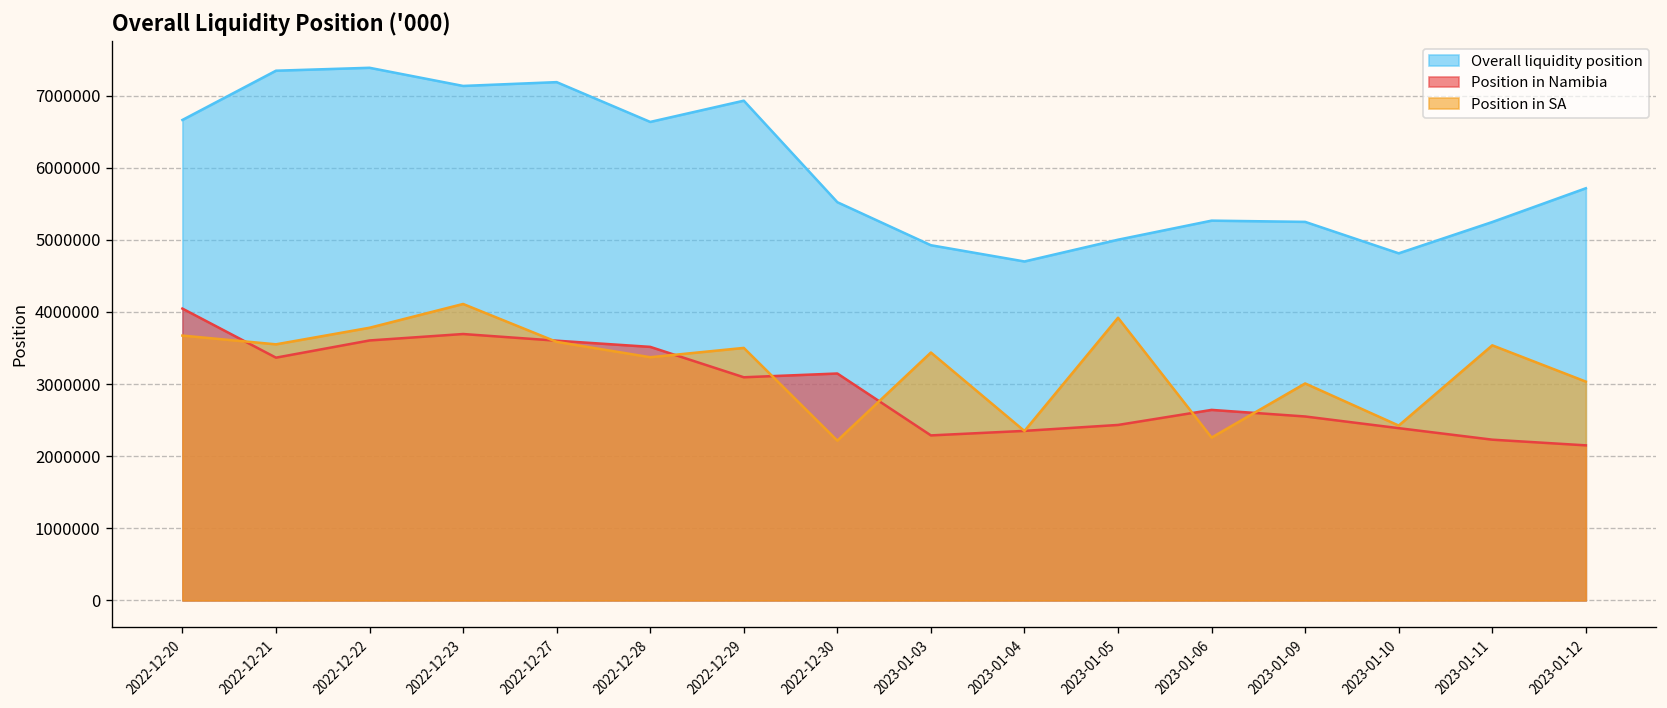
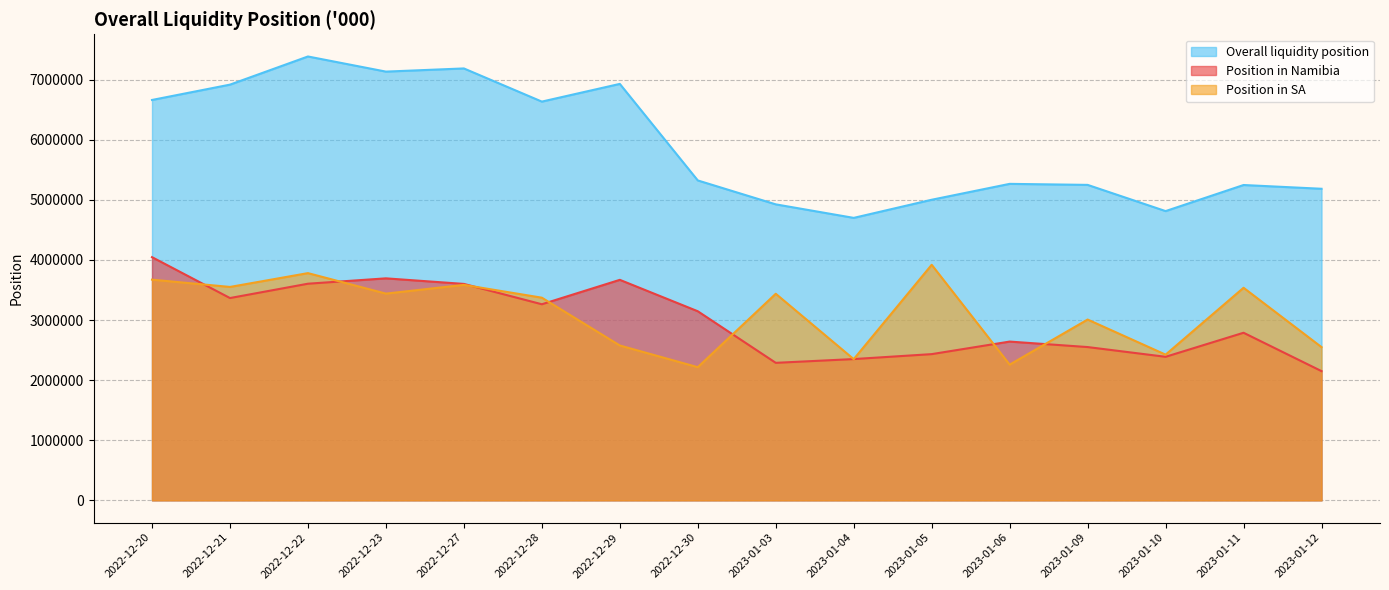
  {
    "Overall liquidity position": {
      "2022-12-20": 6700000,
-     "2022-12-21": 7300000,
+     "2022-12-21": 6900000,
      "2022-12-22": 7400000,
      "2022-12-23": 7100000,
      "2022-12-27": 7200000,
      "2022-12-28": 6600000,
      "2022-12-29": 6900000,
-     "2022-12-30": 5500000,
+     "2022-12-30": 5300000,
      "2023-01-03": 4900000,
      "2023-01-04": 4700000,
      "2023-01-05": 5000000,
      "2023-01-06": 5300000,
      "2023-01-09": 5200000,
      "2023-01-10": 4800000,
      "2023-01-11": 5200000,
-     "2023-01-12": 5700000
+     "2023-01-12": 5200000
    },
    "Position in Namibia": {
      "2022-12-20": 4000000,
      "2022-12-21": 3400000,
      "2022-12-22": 3600000,
      "2022-12-23": 3700000,
-     "2022-12-28": 3500000,
-     "2022-12-29": 3100000,
+     "2022-12-28": 3300000,
+     "2022-12-29": 3700000,
      "2022-12-30": 3100000,
      "2023-01-03": 2300000,
      "2023-01-05": 2400000,
      "2023-01-06": 2600000,
      "2023-01-09": 2600000,
-     "2023-01-11": 2200000,
+     "2023-01-11": 2800000,
      "2023-01-12": 2200000
    },
    "Position in SA": {
      "2022-12-20": 3700000,
      "2022-12-21": 3600000,
      "2022-12-22": 3800000,
-     "2022-12-23": 4100000,
+     "2022-12-23": 3400000,
      "2022-12-28": 3400000,
-     "2022-12-29": 3500000,
+     "2022-12-29": 2600000,
      "2022-12-30": 2200000,
      "2023-01-03": 3400000,
      "2023-01-05": 3900000,
      "2023-01-06": 2300000,
      "2023-01-09": 3000000,
      "2023-01-11": 3500000,
-     "2023-01-12": 3000000
+     "2023-01-12": 2500000
    }
  }
